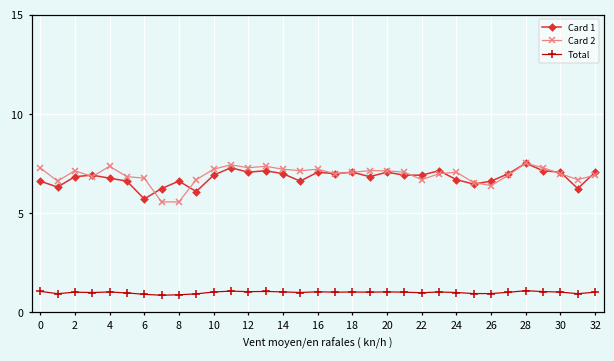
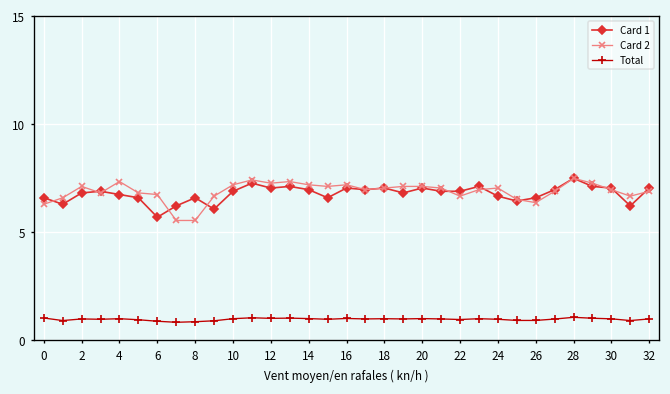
  {
    "Card 1": {
      "0": 6.6
    },
    "Card 2": {
-     "0": 7.3
+     "0": 6.3
    },
    "Total": {
      "0": 1.0
    }
  }
